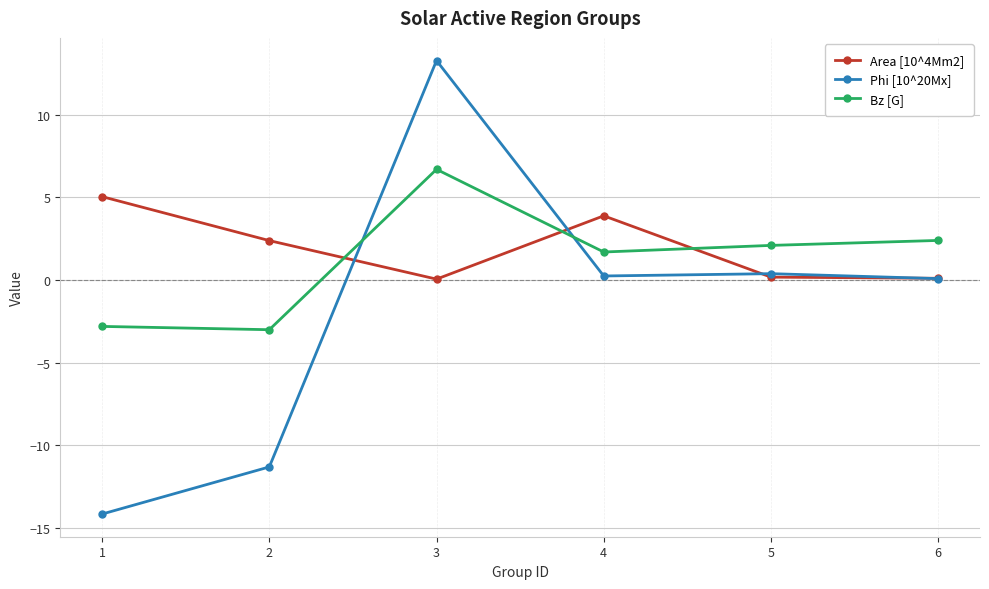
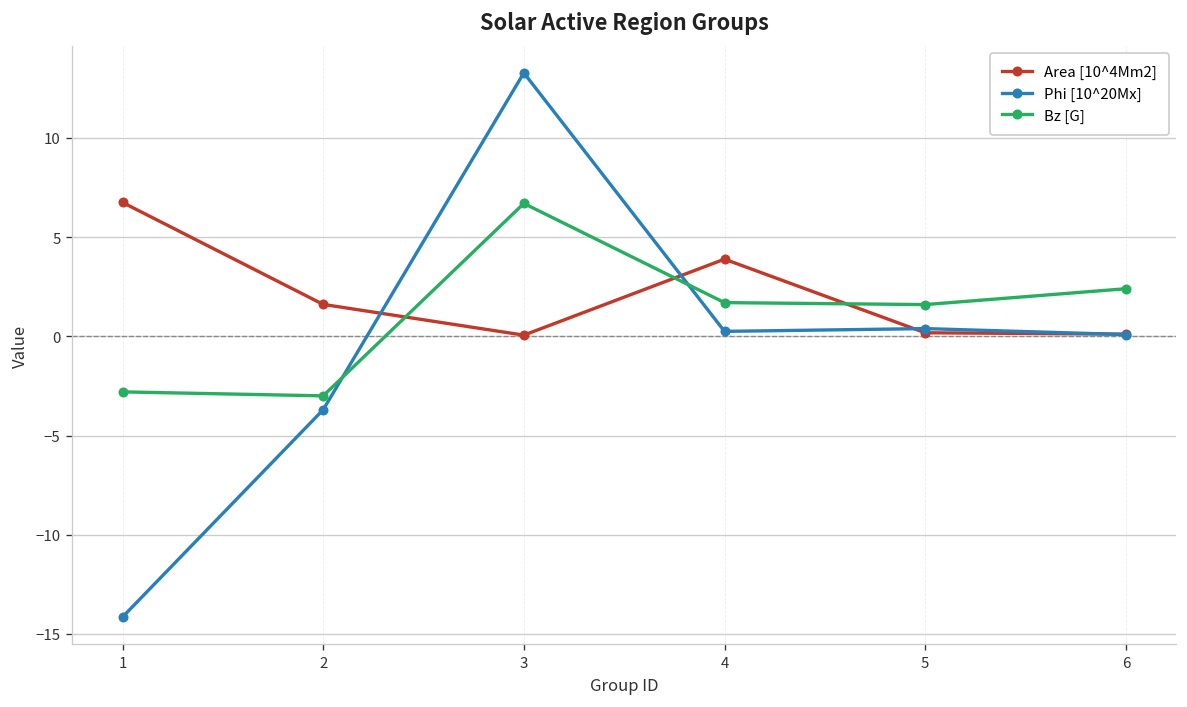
  {
    "Area [10^4Mm2]": {
-     "1": 5.1,
-     "2": 2.4,
+     "1": 6.8,
+     "2": 1.6,
      "3": 0.1,
      "4": 3.9,
      "5": 0.2
    },
    "Phi [10^20Mx]": {
      "1": -14.2,
-     "2": -11.3,
+     "2": -3.7,
      "3": 13.3,
      "4": 0.3,
      "5": 0.4
    },
    "Bz [G]": {
      "1": -2.8,
      "2": -3.0,
      "3": 6.7,
      "4": 1.7,
-     "5": 2.1,
+     "5": 1.6,
      "6": 2.4
    }
  }
